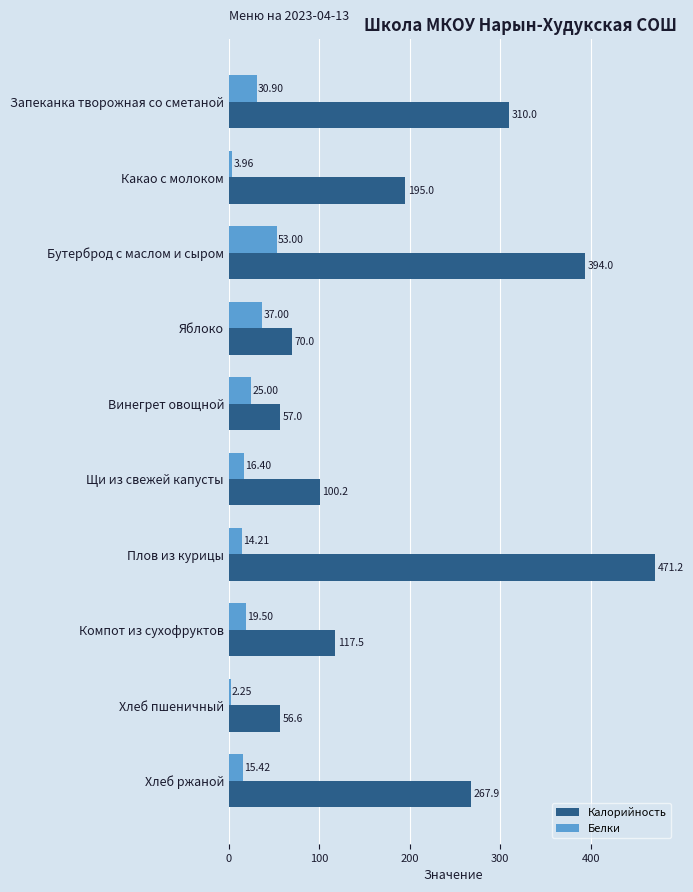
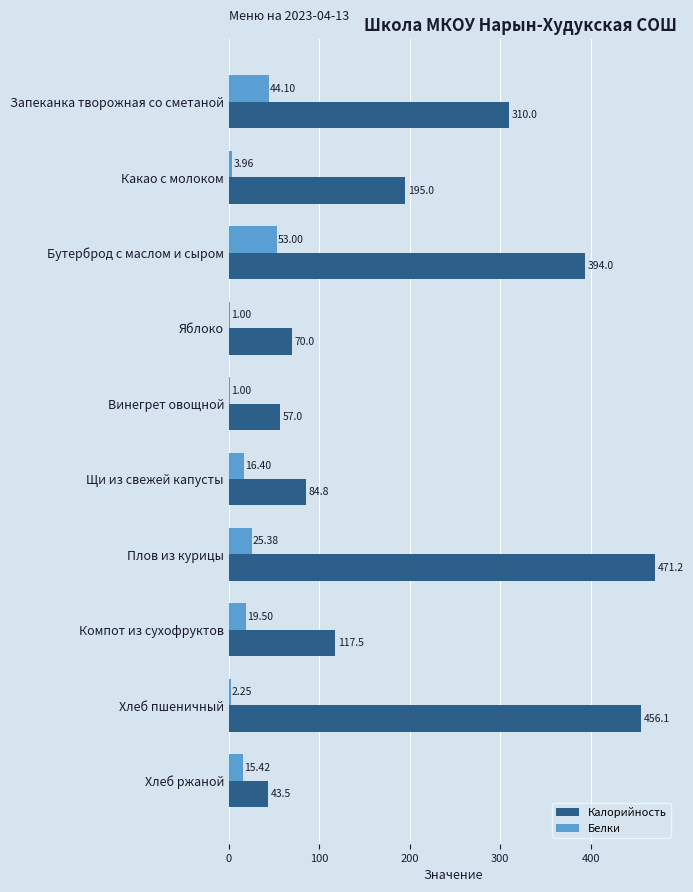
  {
    "Калорийность": {
      "Запеканка творожная со сметаной": 310.0,
      "Какао с молоком": 195.0,
      "Бутерброд с маслом и сыром": 394.0,
      "Яблоко": 70.0,
      "Винегрет овощной": 57.0,
-     "Щи из свежей капусты": 100.2,
+     "Щи из свежей капусты": 84.8,
      "Плов из курицы": 471.2,
      "Компот из сухофруктов": 117.5,
-     "Хлеб пшеничный": 56.6,
-     "Хлеб ржаной": 267.9
+     "Хлеб пшеничный": 456.1,
+     "Хлеб ржаной": 43.5
    },
    "Белки": {
-     "Запеканка творожная со сметаной": 30.90,
+     "Запеканка творожная со сметаной": 44.10,
      "Какао с молоком": 3.96,
      "Бутерброд с маслом и сыром": 53.00,
-     "Яблоко": 37.00,
-     "Винегрет овощной": 25.00,
+     "Яблоко": 1.00,
+     "Винегрет овощной": 1.00,
      "Щи из свежей капусты": 16.40,
-     "Плов из курицы": 14.21,
+     "Плов из курицы": 25.38,
      "Компот из сухофруктов": 19.50,
      "Хлеб пшеничный": 2.25,
      "Хлеб ржаной": 15.42
    }
  }
